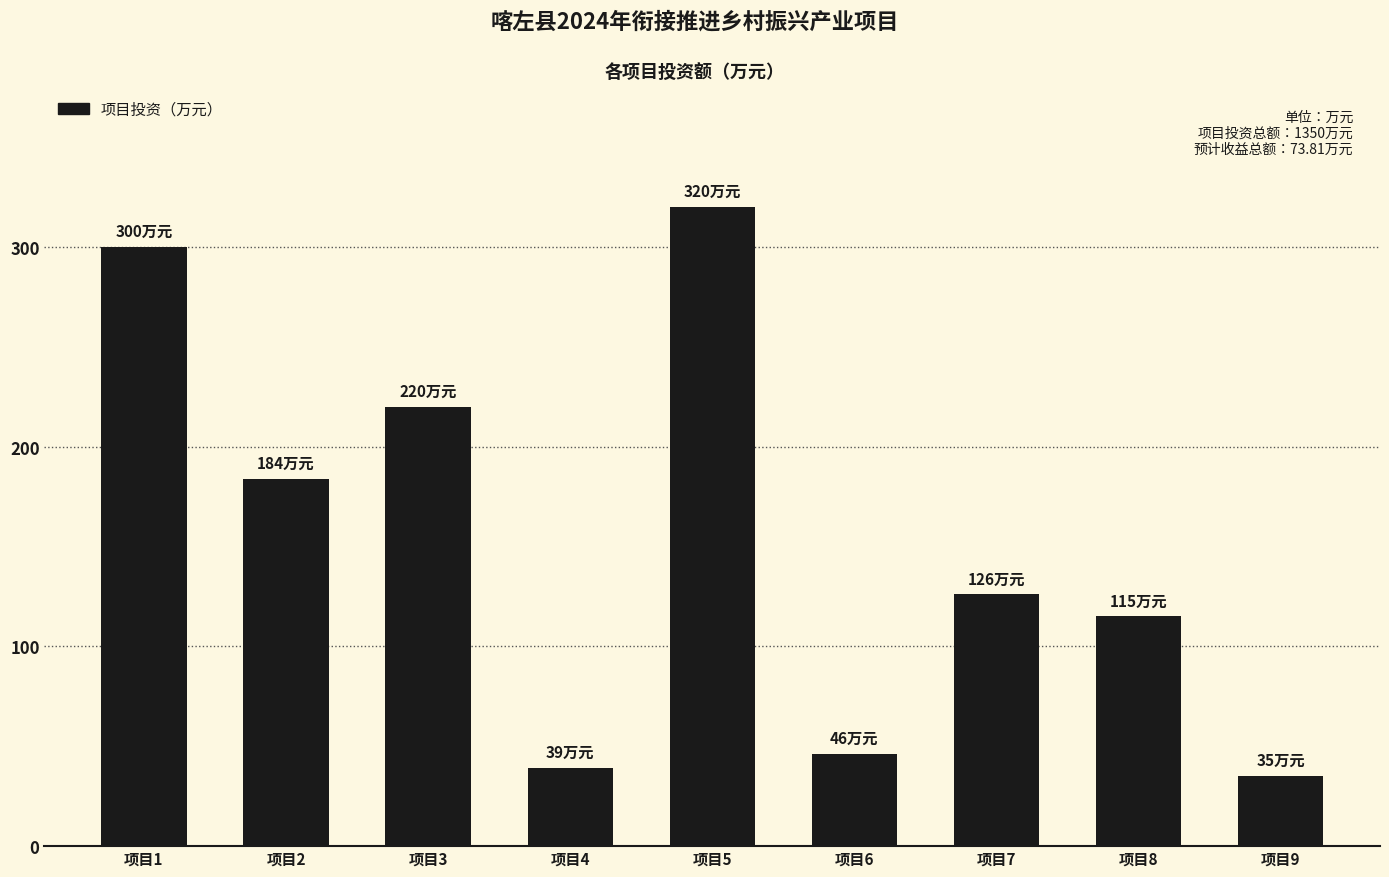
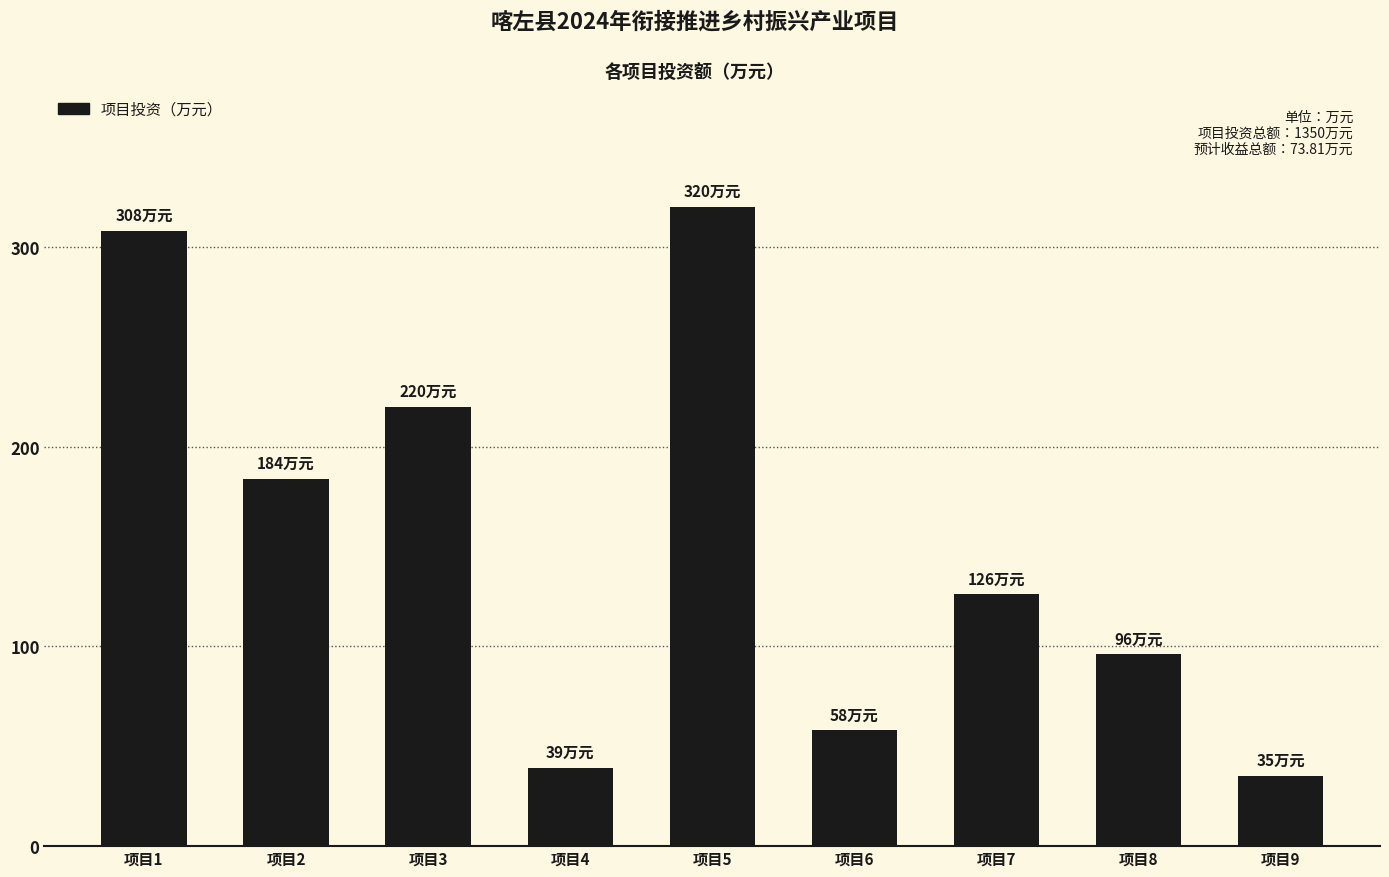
  {
-   "项目1": 300,
+   "项目1": 308,
    "项目2": 184,
    "项目3": 220,
    "项目4": 39,
    "项目5": 320,
-   "项目6": 46,
+   "项目6": 58,
    "项目7": 126,
-   "项目8": 115,
+   "项目8": 96,
    "项目9": 35
  }
